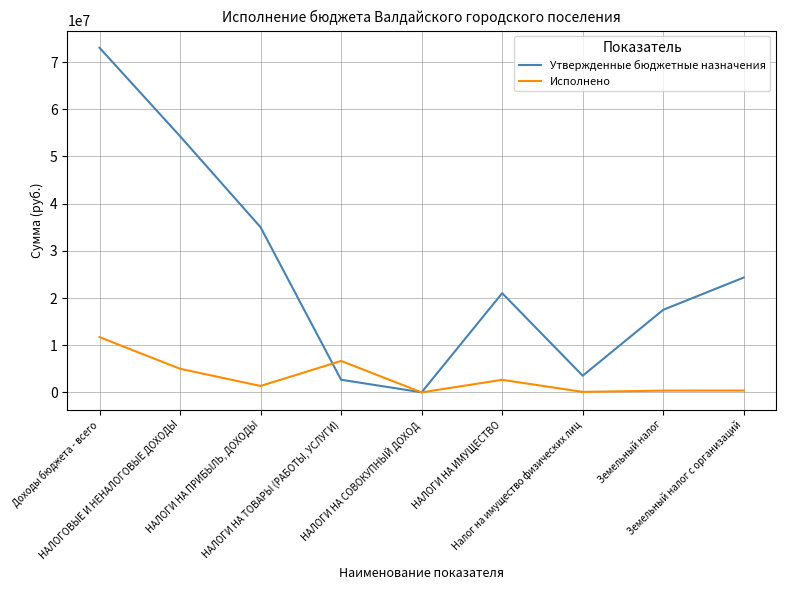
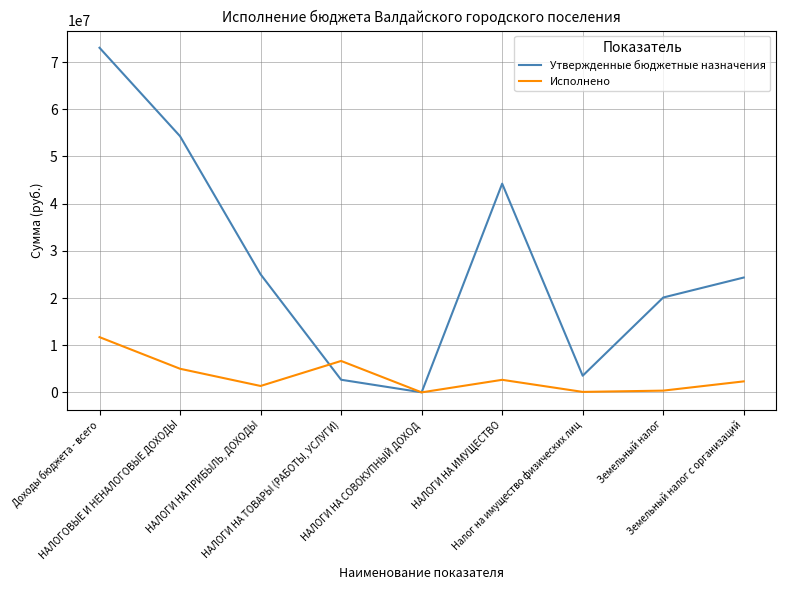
  {
    "Утвержденные бюджетные назначения": {
      "Доходы бюджета - всего": 73000000,
      "НАЛОГОВЫЕ И НЕНАЛОГОВЫЕ ДОХОДЫ": 54000000,
-     "НАЛОГИ НА ПРИБЫЛЬ, ДОХОДЫ": 35000000,
+     "НАЛОГИ НА ПРИБЫЛЬ, ДОХОДЫ": 25000000,
      "НАЛОГИ НА ТОВАРЫ (РАБОТЫ, УСЛУГИ)": 3000000,
-     "НАЛОГИ НА ИМУЩЕСТВО": 21000000,
+     "НАЛОГИ НА ИМУЩЕСТВО": 44000000,
      "Налог на имущество физических лиц": 4000000,
-     "Земельный налог": 18000000,
+     "Земельный налог": 20000000,
      "Земельный налог с организаций": 24000000
    },
    "Исполнено": {
      "Доходы бюджета - всего": 12000000,
      "НАЛОГОВЫЕ И НЕНАЛОГОВЫЕ ДОХОДЫ": 5000000,
      "НАЛОГИ НА ПРИБЫЛЬ, ДОХОДЫ": 1000000,
      "НАЛОГИ НА ТОВАРЫ (РАБОТЫ, УСЛУГИ)": 7000000,
      "НАЛОГИ НА ИМУЩЕСТВО": 3000000,
      "Налог на имущество физических лиц": 0,
      "Земельный налог": 0,
-     "Земельный налог с организаций": 0
+     "Земельный налог с организаций": 2000000
    }
  }
